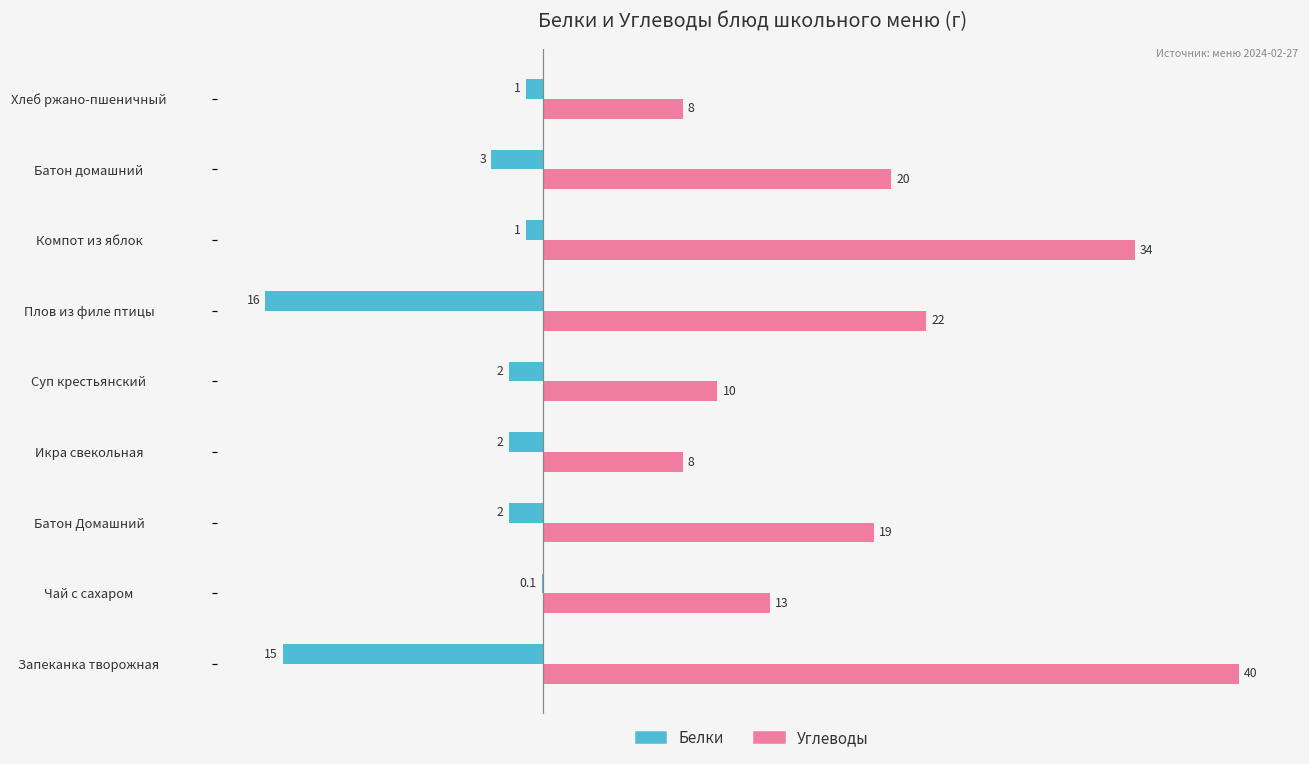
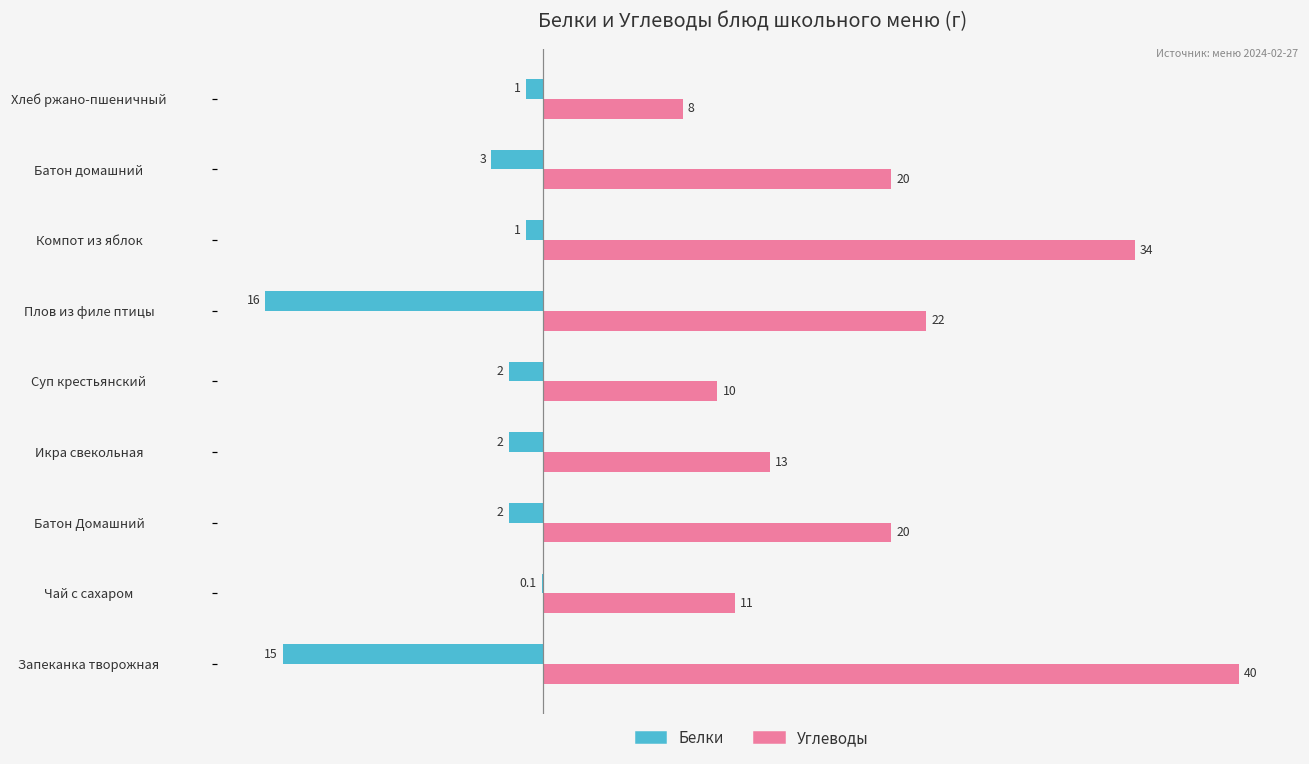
  {
    "Углеводы": {
      "Хлеб ржано-пшеничный": 8,
      "Батон домашний": 20,
      "Компот из яблок": 34,
      "Плов из филе птицы": 22,
      "Суп крестьянский": 10,
-     "Икра свекольная": 8,
-     "Батон Домашний": 19,
-     "Чай с сахаром": 13,
+     "Икра свекольная": 13,
+     "Батон Домашний": 20,
+     "Чай с сахаром": 11,
      "Запеканка творожная": 40
    }
  }
